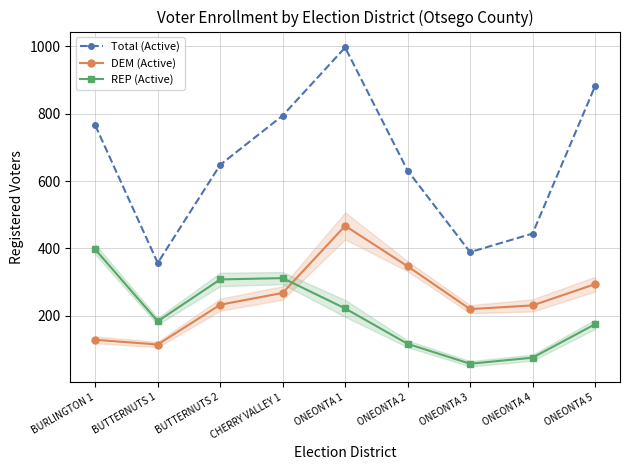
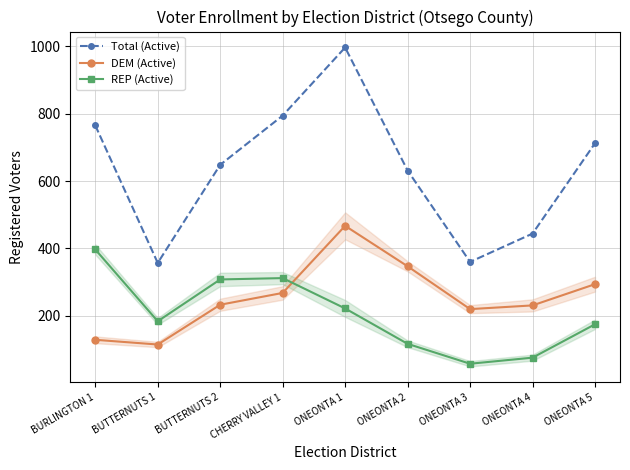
  {
    "Total (Active)": {
      "BURLINGTON 1": 770,
      "BUTTERNUTS 1": 360,
      "BUTTERNUTS 2": 650,
      "CHERRY VALLEY 1": 790,
      "ONEONTA 1": 1000,
      "ONEONTA 2": 630,
-     "ONEONTA 3": 390,
+     "ONEONTA 3": 360,
      "ONEONTA 4": 440,
-     "ONEONTA 5": 880
+     "ONEONTA 5": 710
    }
  }
